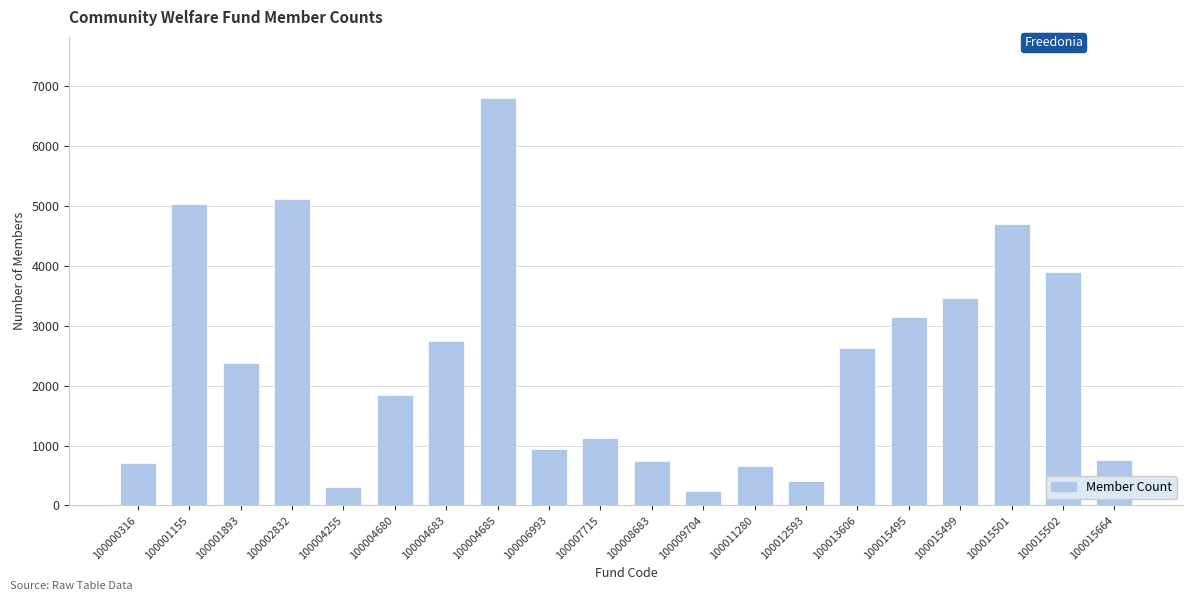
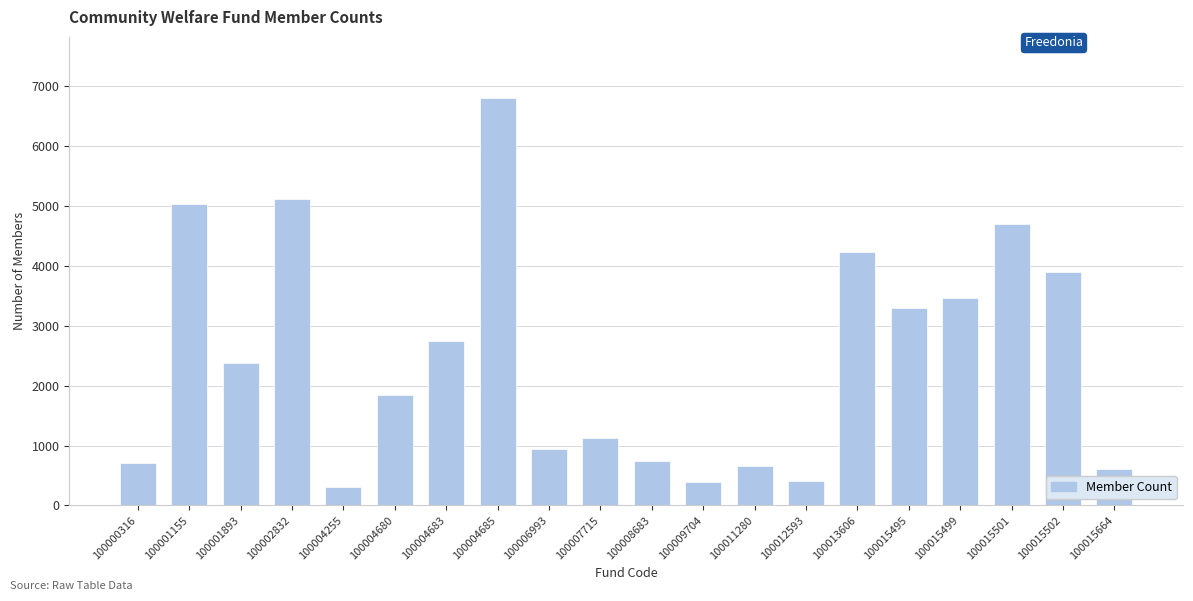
  {
    "100000316": 700,
    "100001155": 5000,
    "100001893": 2400,
    "100002832": 5100,
    "100004255": 300,
    "100004680": 1800,
    "100004683": 2700,
    "100004685": 6800,
    "100006993": 900,
    "100007715": 1100,
    "100008683": 700,
-   "100009704": 200,
+   "100009704": 400,
    "100011280": 700,
    "100012593": 400,
-   "100013606": 2600,
-   "100015495": 3100,
+   "100013606": 4200,
+   "100015495": 3300,
    "100015499": 3500,
    "100015501": 4700,
    "100015502": 3900,
-   "100015664": 800
+   "100015664": 600
  }
